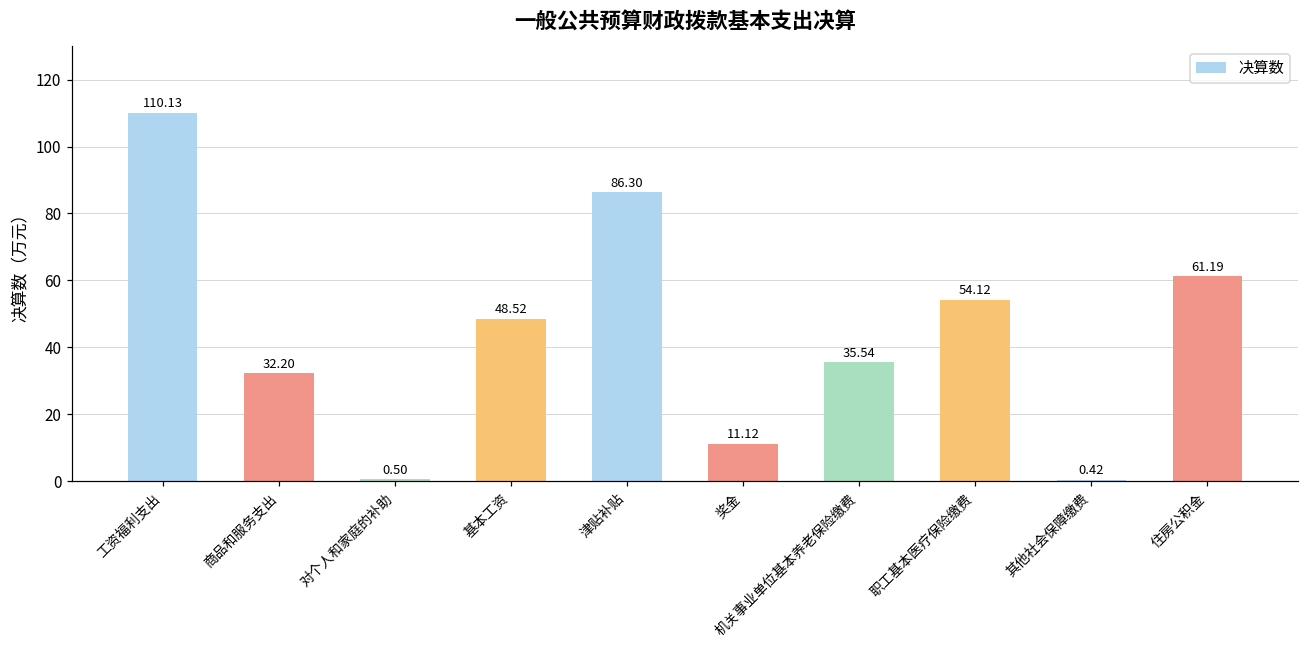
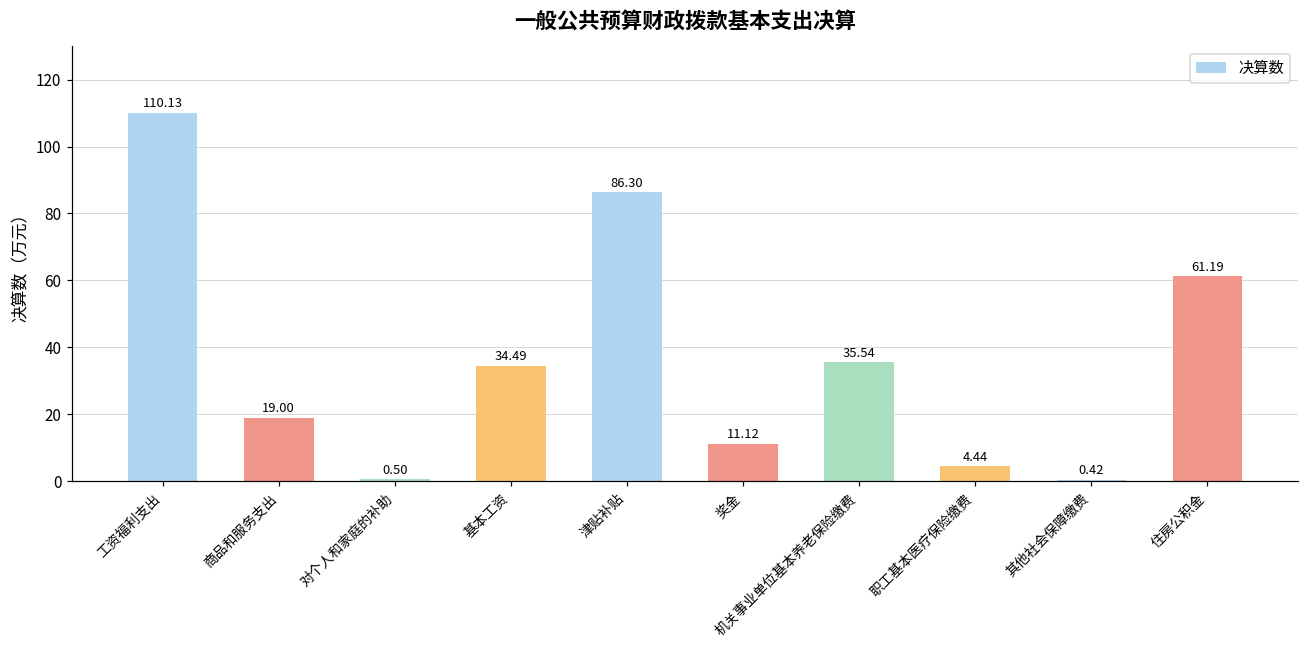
  {
    "工资福利支出": 110.13,
-   "商品和服务支出": 32.20,
+   "商品和服务支出": 19.00,
    "对个人和家庭的补助": 0.50,
-   "基本工资": 48.52,
+   "基本工资": 34.49,
    "津贴补贴": 86.30,
    "奖金": 11.12,
    "机关事业单位基本养老保险缴费": 35.54,
-   "职工基本医疗保险缴费": 54.12,
+   "职工基本医疗保险缴费": 4.44,
    "其他社会保障缴费": 0.42,
    "住房公积金": 61.19
  }
